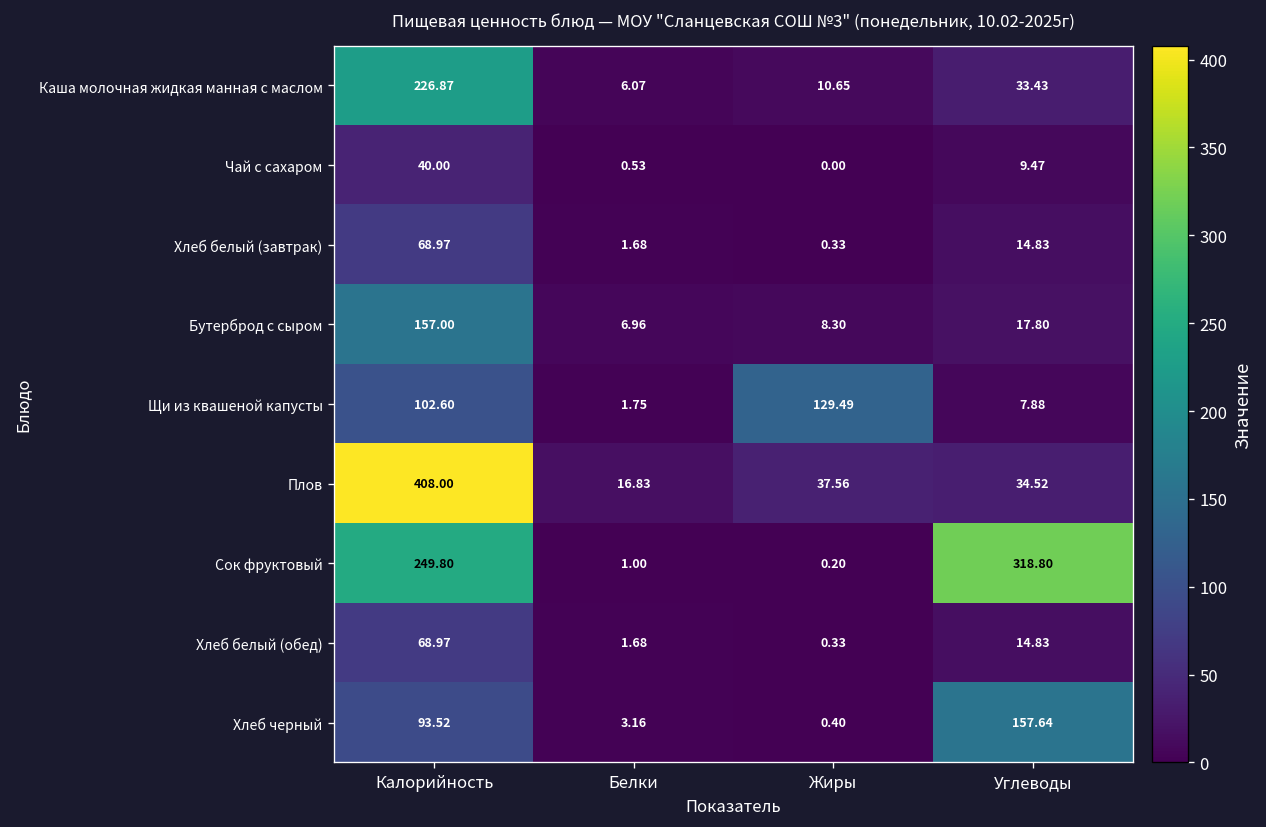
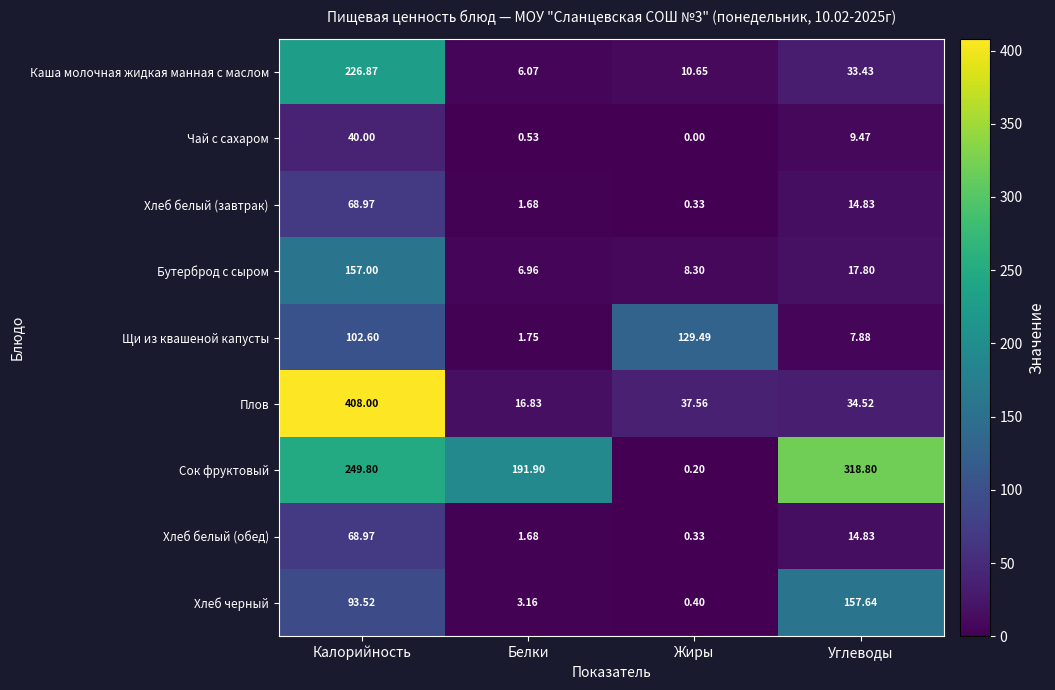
  {
    "Каша молочная жидкая манная с маслом": {
      "Калорийность": 226.87,
      "Белки": 6.07,
      "Жиры": 10.65,
      "Углеводы": 33.43
    },
    "Чай с сахаром": {
      "Калорийность": 40.00,
      "Белки": 0.53,
      "Жиры": 0.00,
      "Углеводы": 9.47
    },
    "Хлеб белый (завтрак)": {
      "Калорийность": 68.97,
      "Белки": 1.68,
      "Жиры": 0.33,
      "Углеводы": 14.83
    },
    "Бутерброд с сыром": {
      "Калорийность": 157.00,
      "Белки": 6.96,
      "Жиры": 8.30,
      "Углеводы": 17.80
    },
    "Щи из квашеной капусты": {
      "Калорийность": 102.60,
      "Белки": 1.75,
      "Жиры": 129.49,
      "Углеводы": 7.88
    },
    "Плов": {
      "Калорийность": 408.00,
      "Белки": 16.83,
      "Жиры": 37.56,
      "Углеводы": 34.52
    },
    "Сок фруктовый": {
      "Калорийность": 249.80,
-     "Белки": 1.00,
+     "Белки": 191.90,
      "Жиры": 0.20,
      "Углеводы": 318.80
    },
    "Хлеб белый (обед)": {
      "Калорийность": 68.97,
      "Белки": 1.68,
      "Жиры": 0.33,
      "Углеводы": 14.83
    },
    "Хлеб черный": {
      "Калорийность": 93.52,
      "Белки": 3.16,
      "Жиры": 0.40,
      "Углеводы": 157.64
    }
  }
